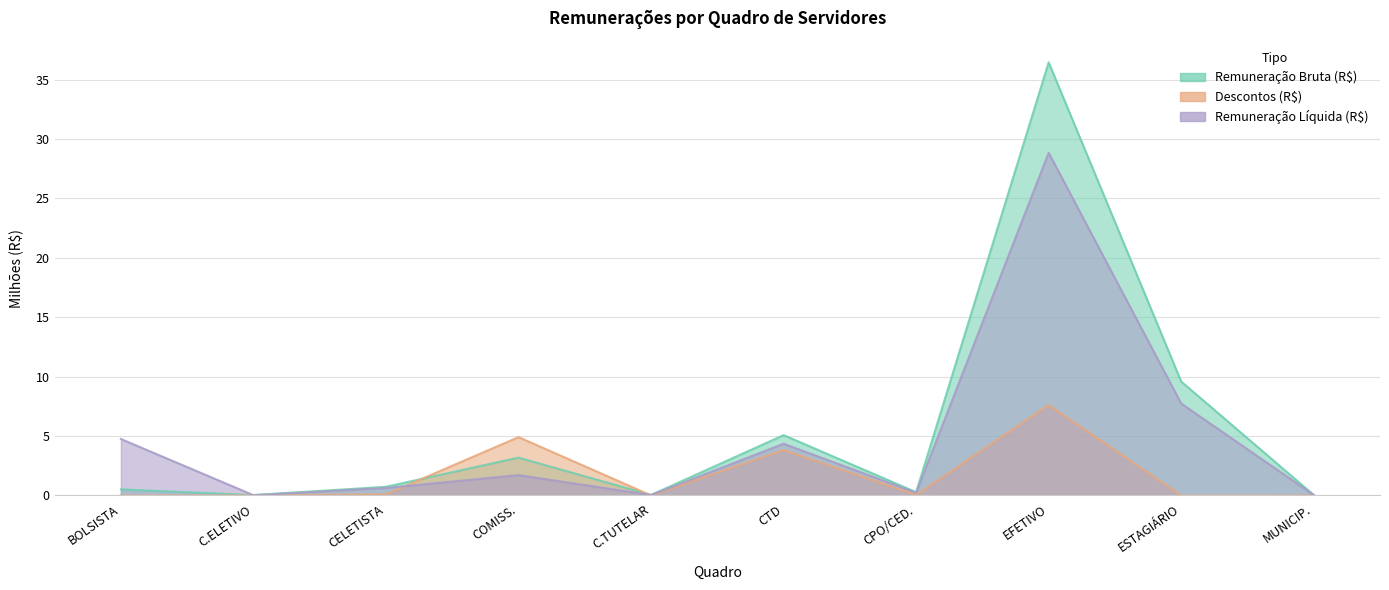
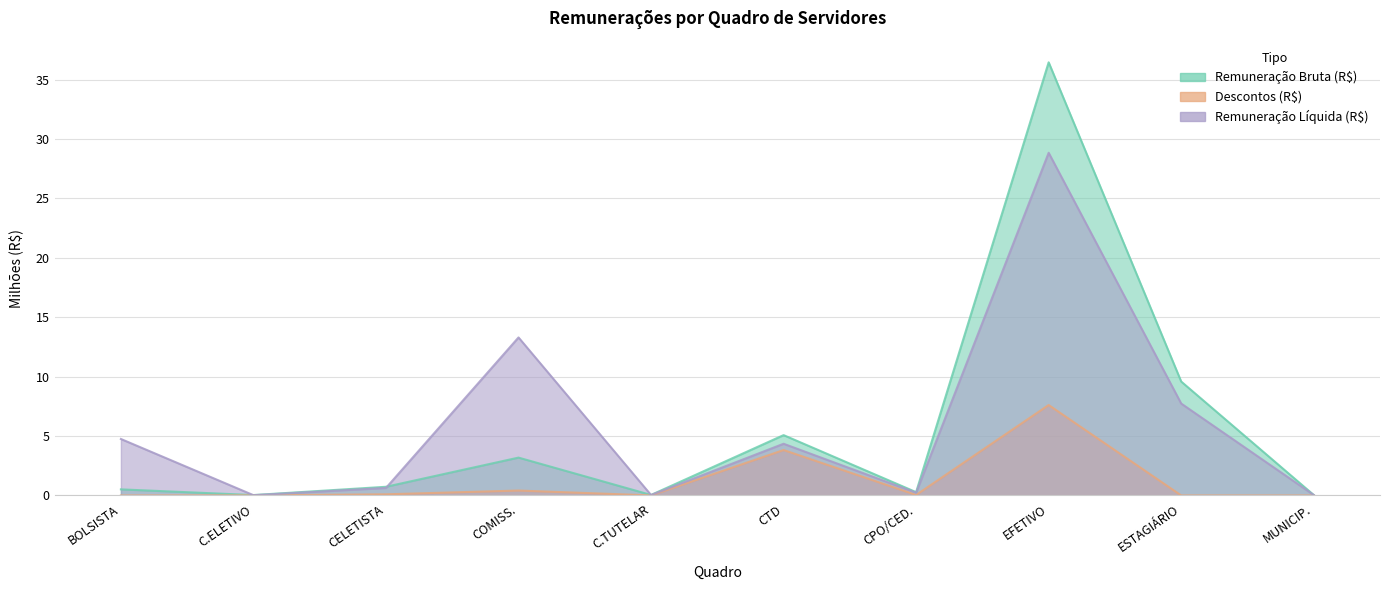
  {
    "Remuneração Bruta (R$)": {
      "BOLSISTA": 0.5,
      "COMISS.": 3.2,
      "CTD": 5.1,
      "EFETIVO": 36.4,
      "ESTAGIÁRIO": 9.6
    },
    "Descontos (R$)": {
      "BOLSISTA": 0.0,
      "CELETISTA": 0.1,
-     "COMISS.": 4.9,
+     "COMISS.": 0.4,
      "CTD": 3.8,
      "EFETIVO": 7.6,
      "ESTAGIÁRIO": 0.0
    },
    "Remuneração Líquida (R$)": {
      "BOLSISTA": 4.8,
-     "COMISS.": 1.7,
+     "COMISS.": 13.3,
      "CTD": 4.4,
      "EFETIVO": 28.8,
      "ESTAGIÁRIO": 7.7
    }
  }
